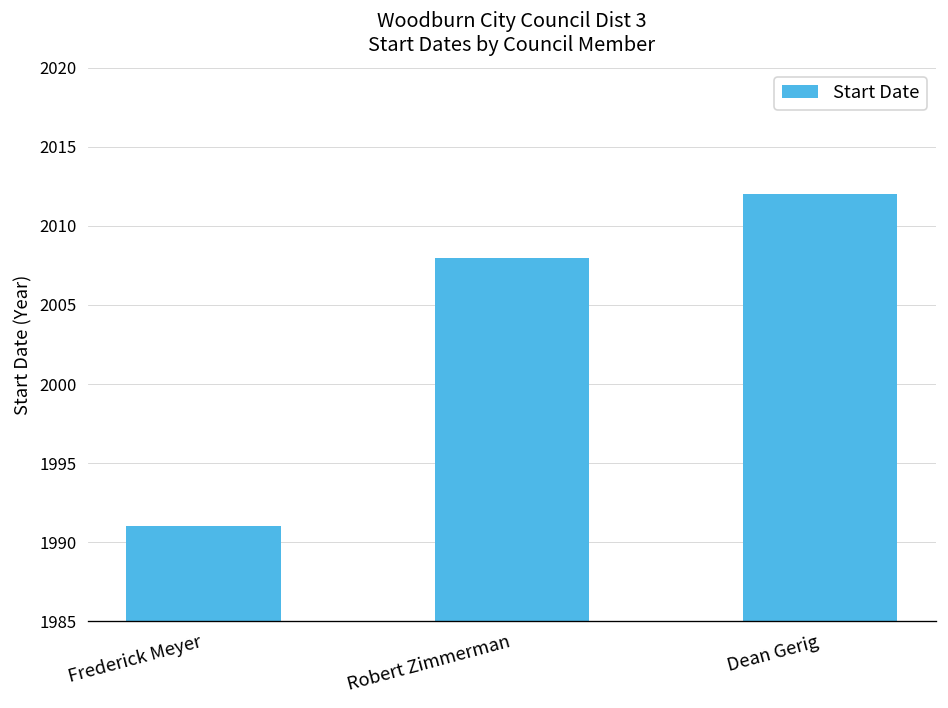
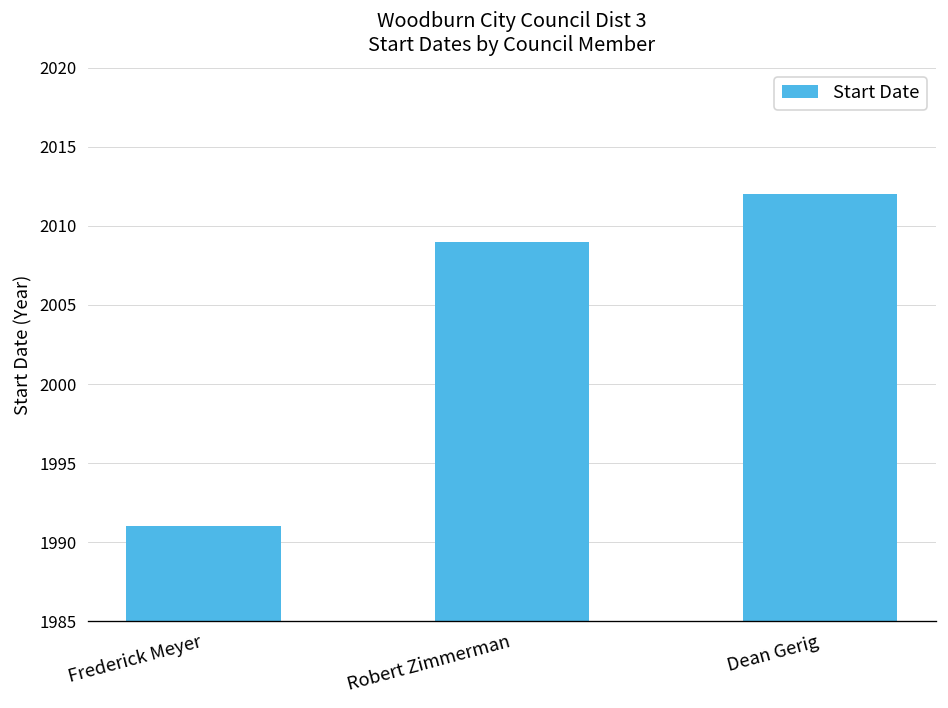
  {
    "Frederick Meyer": 1991,
-   "Robert Zimmerman": 2008,
+   "Robert Zimmerman": 2009,
    "Dean Gerig": 2012
  }
